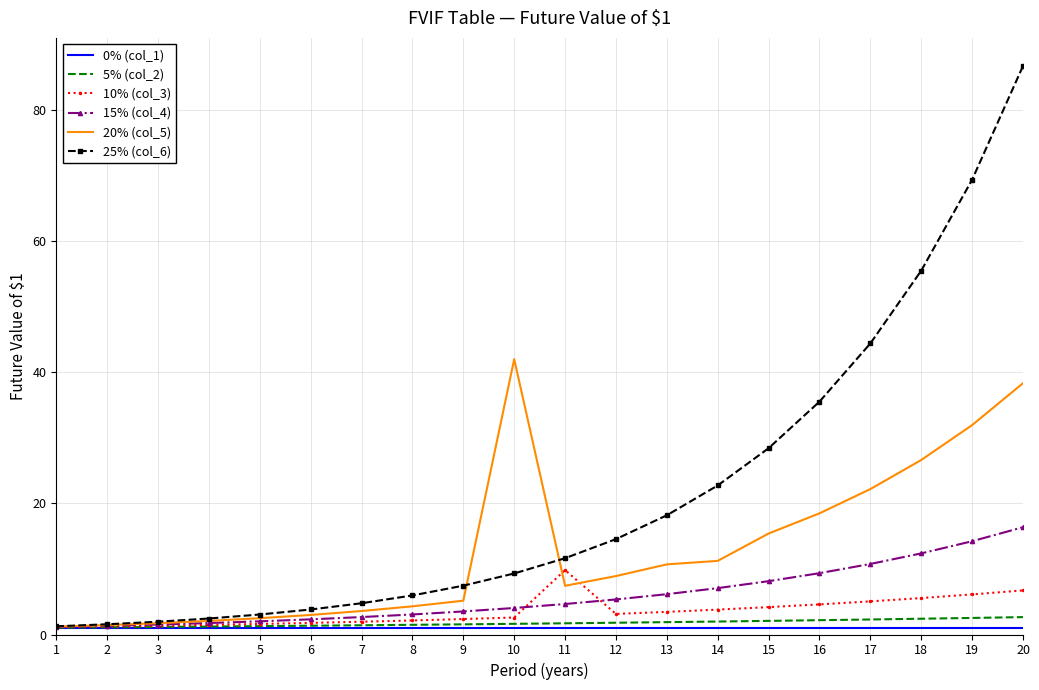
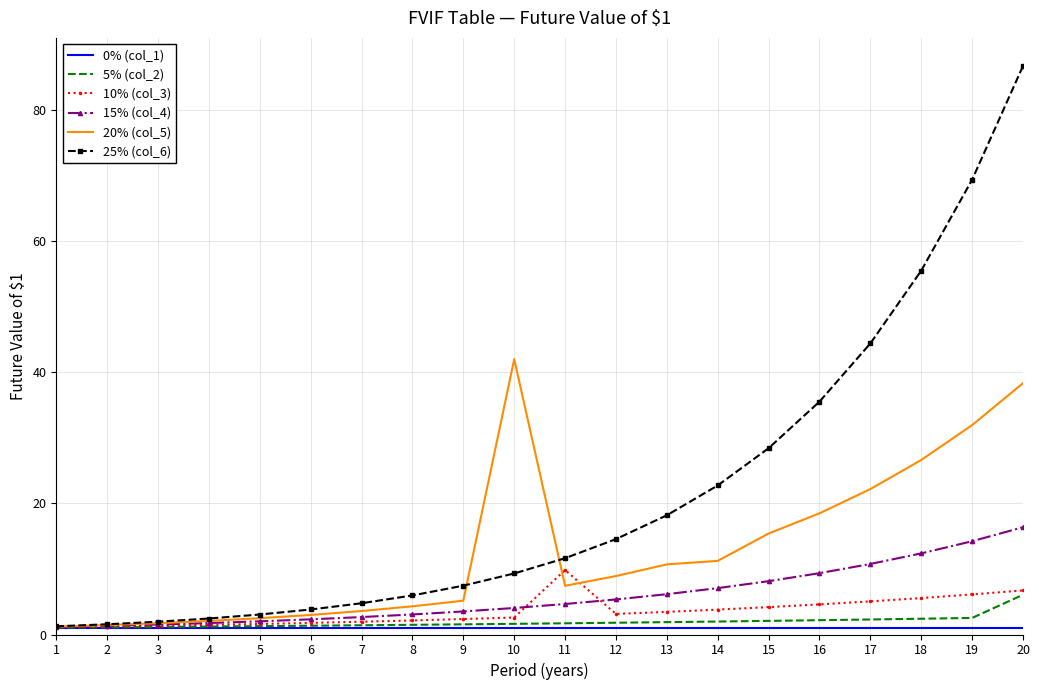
  {
    "0% (col_1)": {
      "7": 1,
      "8": 1,
      "9": 1,
      "10": 1,
      "11": 1,
      "12": 1,
      "13": 1,
      "14": 1,
      "15": 1,
      "16": 1,
      "17": 1,
      "18": 1,
      "19": 1,
      "20": 1
    },
    "5% (col_2)": {
      "7": 1,
      "8": 1,
      "9": 2,
      "10": 2,
      "11": 2,
      "12": 2,
      "13": 2,
      "14": 2,
      "15": 2,
      "16": 2,
      "17": 2,
      "18": 2,
      "19": 3,
-     "20": 3
+     "20": 6
    },
    "10% (col_3)": {
      "6": 2,
      "7": 2,
      "8": 2,
      "9": 2,
      "10": 3,
      "11": 10,
      "12": 3,
      "13": 3,
      "14": 4,
      "15": 4,
      "16": 5,
      "17": 5,
      "18": 6,
      "19": 6,
      "20": 7
    },
    "15% (col_4)": {
      "5": 2,
      "6": 2,
      "7": 3,
      "8": 3,
      "9": 4,
      "10": 4,
      "11": 5,
      "12": 5,
      "13": 6,
      "14": 7,
      "15": 8,
      "16": 9,
      "17": 11,
      "18": 12,
      "19": 14,
      "20": 16
    },
    "20% (col_5)": {
      "5": 2,
      "6": 3,
      "7": 4,
      "8": 4,
      "9": 5,
      "10": 42,
      "11": 7,
      "12": 9,
      "13": 11,
      "14": 11,
      "15": 15,
      "16": 18,
      "17": 22,
      "18": 27,
      "19": 32,
      "20": 38
    },
    "25% (col_6)": {
      "5": 3,
      "6": 4,
      "7": 5,
      "8": 6,
      "9": 7,
      "10": 9,
      "11": 12,
      "12": 15,
      "13": 18,
      "14": 23,
      "15": 28,
      "16": 36,
      "17": 44,
      "18": 56,
      "19": 69,
      "20": 87
    }
  }
